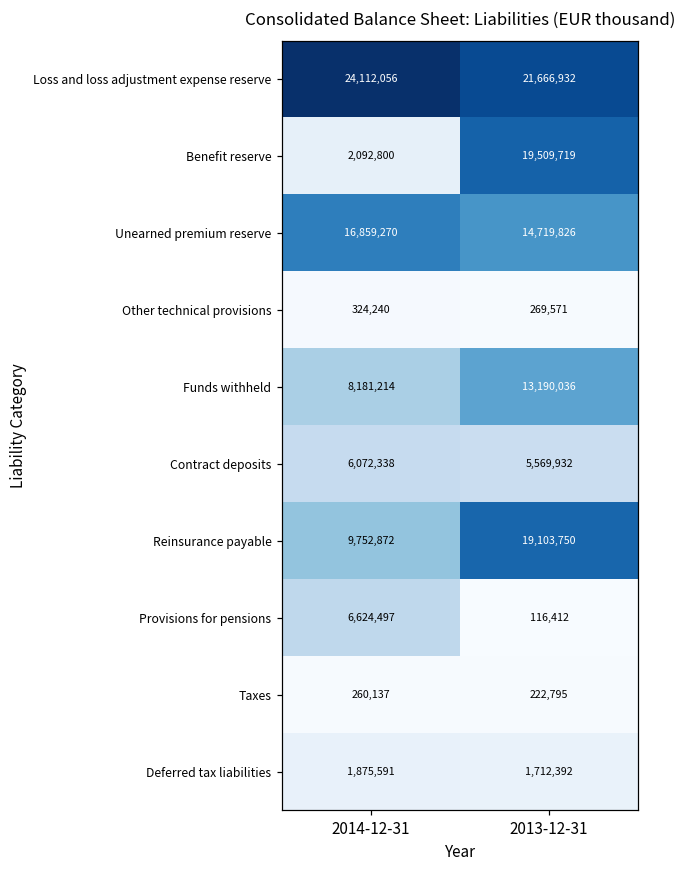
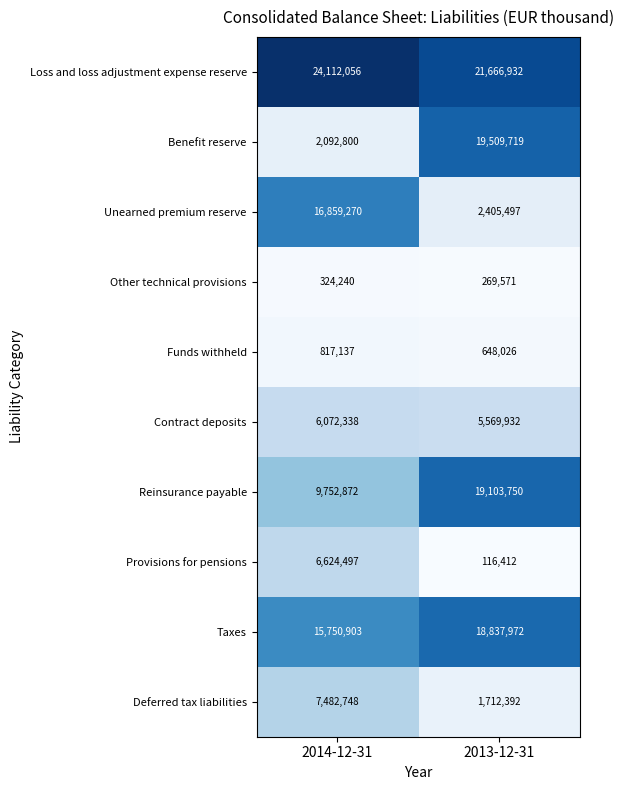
  {
    "Loss and loss adjustment expense reserve": {
      "2014-12-31": "24,112,056",
      "2013-12-31": "21,666,932"
    },
    "Benefit reserve": {
      "2014-12-31": "2,092,800",
      "2013-12-31": "19,509,719"
    },
    "Unearned premium reserve": {
      "2014-12-31": "16,859,270",
-     "2013-12-31": "14,719,826"
+     "2013-12-31": "2,405,497"
    },
    "Other technical provisions": {
      "2014-12-31": "324,240",
      "2013-12-31": "269,571"
    },
    "Funds withheld": {
-     "2014-12-31": "8,181,214",
-     "2013-12-31": "13,190,036"
+     "2014-12-31": "817,137",
+     "2013-12-31": "648,026"
    },
    "Contract deposits": {
      "2014-12-31": "6,072,338",
      "2013-12-31": "5,569,932"
    },
    "Reinsurance payable": {
      "2014-12-31": "9,752,872",
      "2013-12-31": "19,103,750"
    },
    "Provisions for pensions": {
      "2014-12-31": "6,624,497",
      "2013-12-31": "116,412"
    },
    "Taxes": {
-     "2014-12-31": "260,137",
-     "2013-12-31": "222,795"
+     "2014-12-31": "15,750,903",
+     "2013-12-31": "18,837,972"
    },
    "Deferred tax liabilities": {
-     "2014-12-31": "1,875,591",
+     "2014-12-31": "7,482,748",
      "2013-12-31": "1,712,392"
    }
  }
